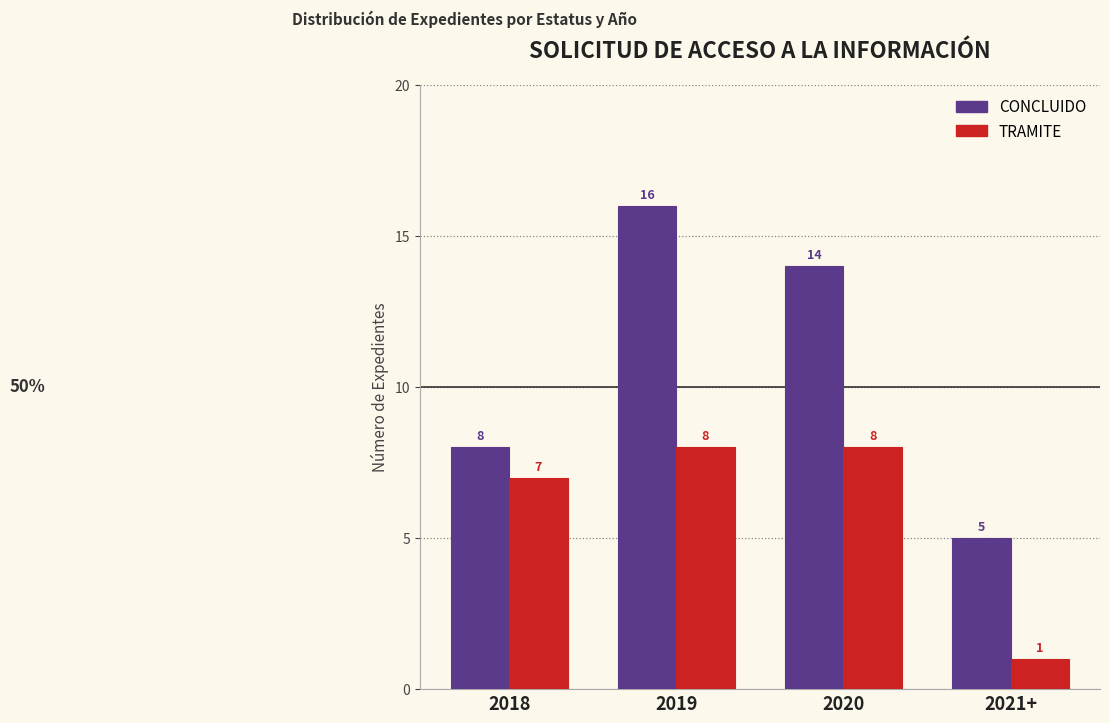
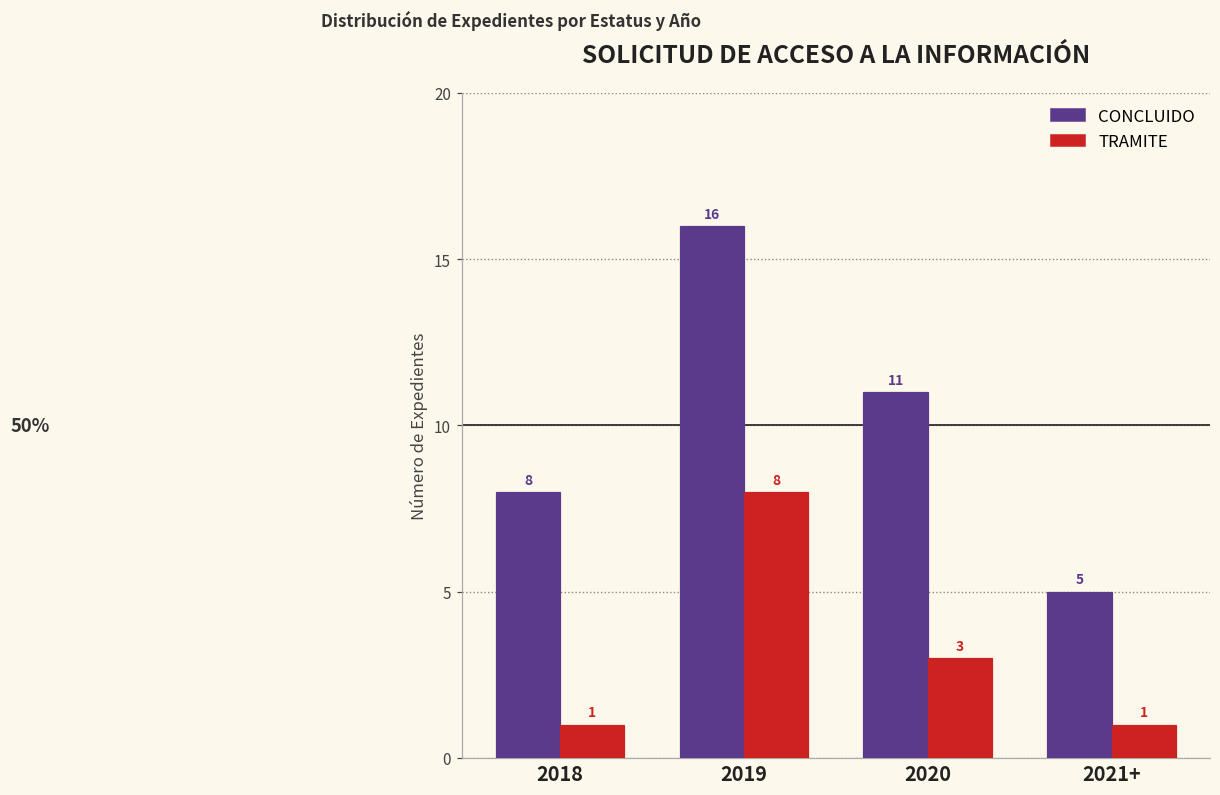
  {
    "CONCLUIDO": {
      "2018": 8,
      "2019": 16,
-     "2020": 14,
+     "2020": 11,
      "2021+": 5
    },
    "TRAMITE": {
-     "2018": 7,
+     "2018": 1,
      "2019": 8,
-     "2020": 8,
+     "2020": 3,
      "2021+": 1
    }
  }
